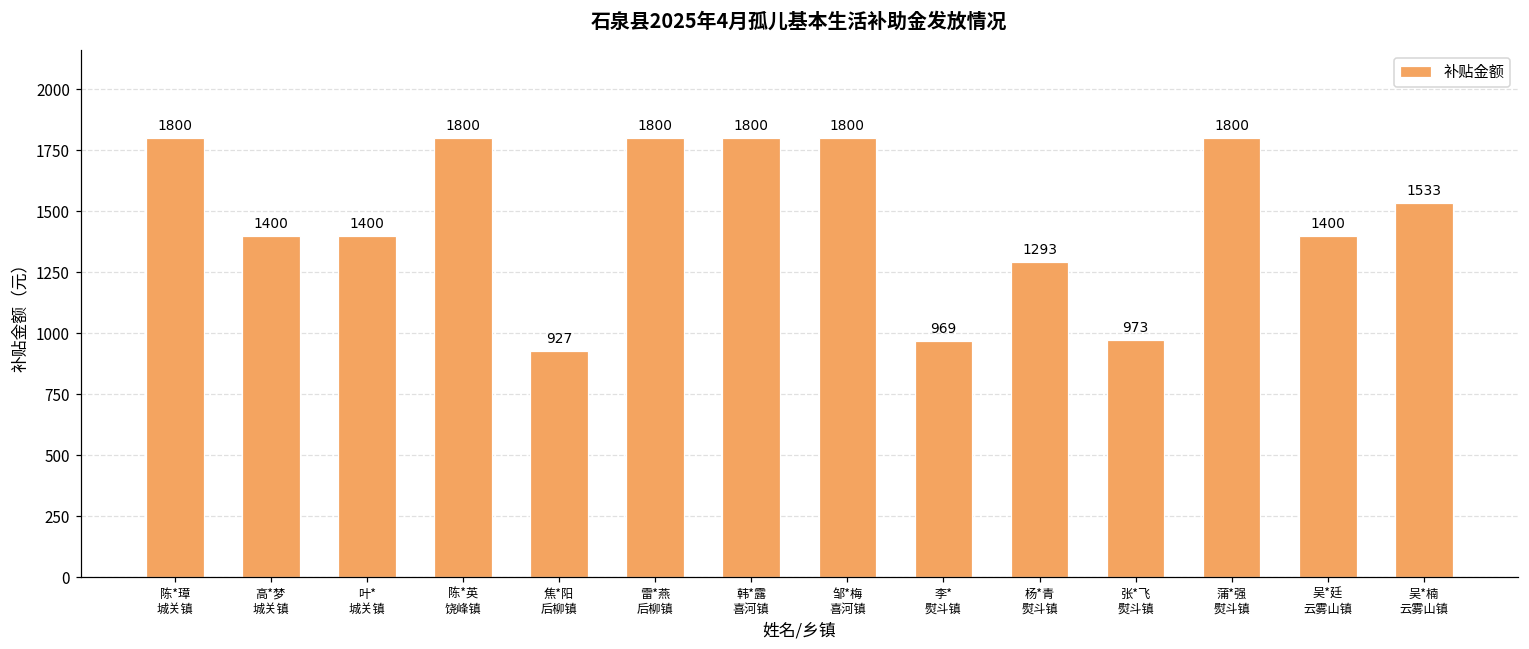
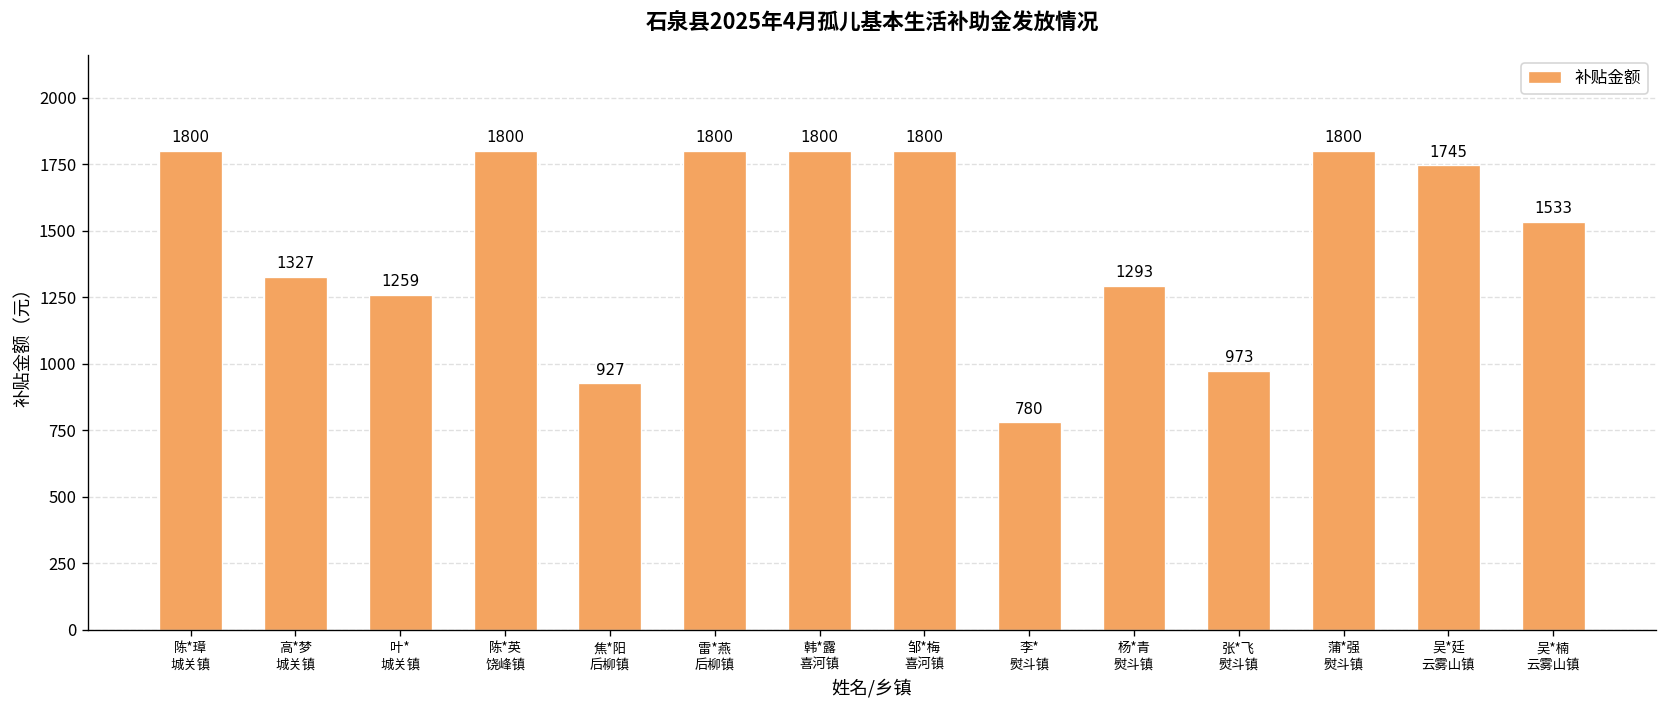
  {
    "陈*璋 城关镇": 1800,
-   "高*梦 城关镇": 1400,
-   "叶* 城关镇": 1400,
+   "高*梦 城关镇": 1327,
+   "叶* 城关镇": 1259,
    "陈*英 饶峰镇": 1800,
    "焦*阳 后柳镇": 927,
    "雷*燕 后柳镇": 1800,
    "韩*露 喜河镇": 1800,
    "邹*梅 喜河镇": 1800,
-   "李* 熨斗镇": 969,
+   "李* 熨斗镇": 780,
    "杨*青 熨斗镇": 1293,
    "张*飞 熨斗镇": 973,
    "蒲*强 熨斗镇": 1800,
-   "吴*廷 云雾山镇": 1400,
+   "吴*廷 云雾山镇": 1745,
    "吴*楠 云雾山镇": 1533
  }
